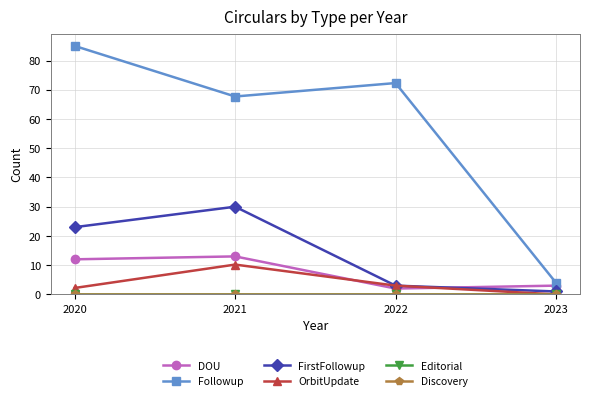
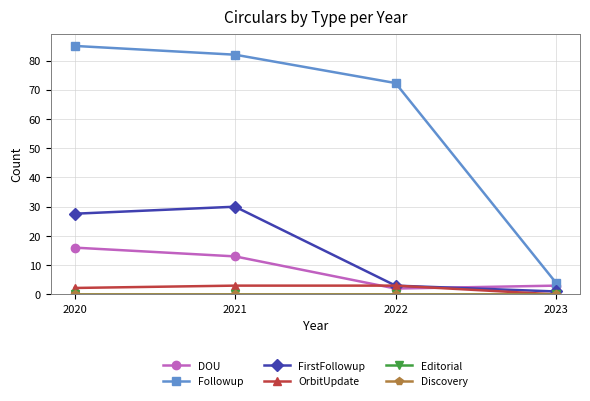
  {
    "DOU": {
-     "2020": 12,
+     "2020": 16,
      "2021": 13,
      "2022": 2,
      "2023": 3
    },
    "Followup": {
      "2020": 85,
-     "2021": 68,
+     "2021": 82,
      "2022": 72,
      "2023": 4
    },
    "FirstFollowup": {
-     "2020": 23,
+     "2020": 28,
      "2021": 30,
      "2023": 1
    },
    "OrbitUpdate": {
      "2020": 2,
-     "2021": 10
+     "2021": 3
    },
    "Discovery": {
      "2020": 0,
      "2021": 0,
      "2022": 0
    }
  }
